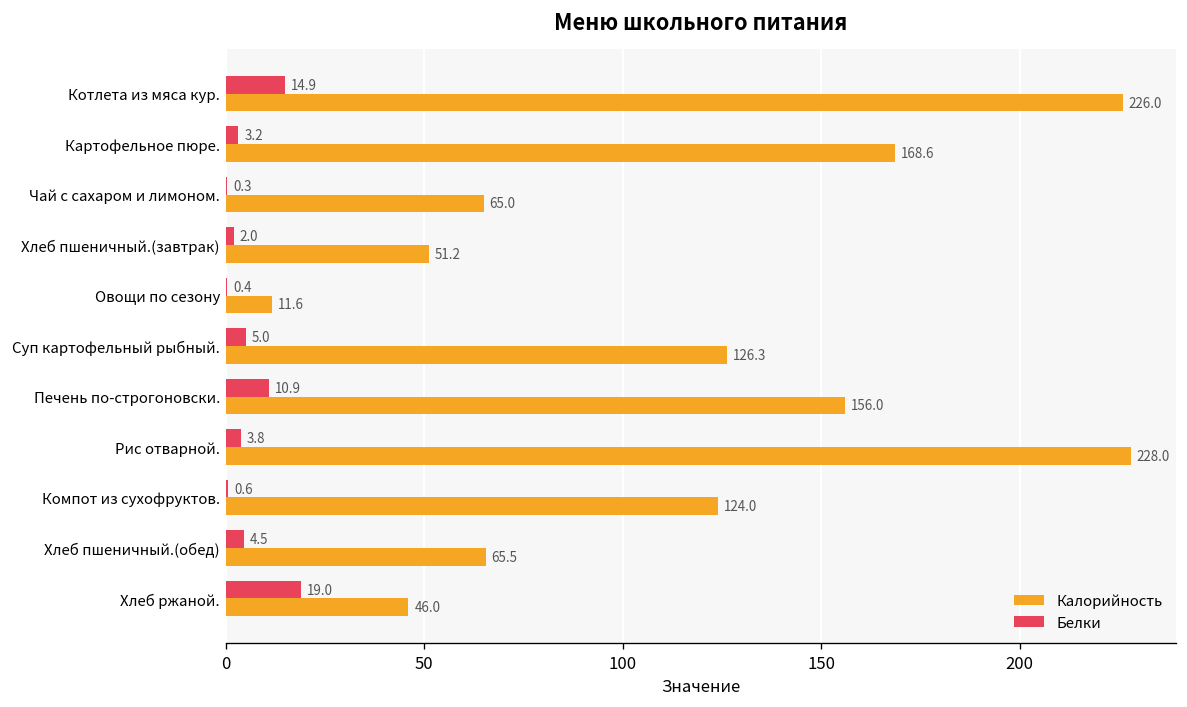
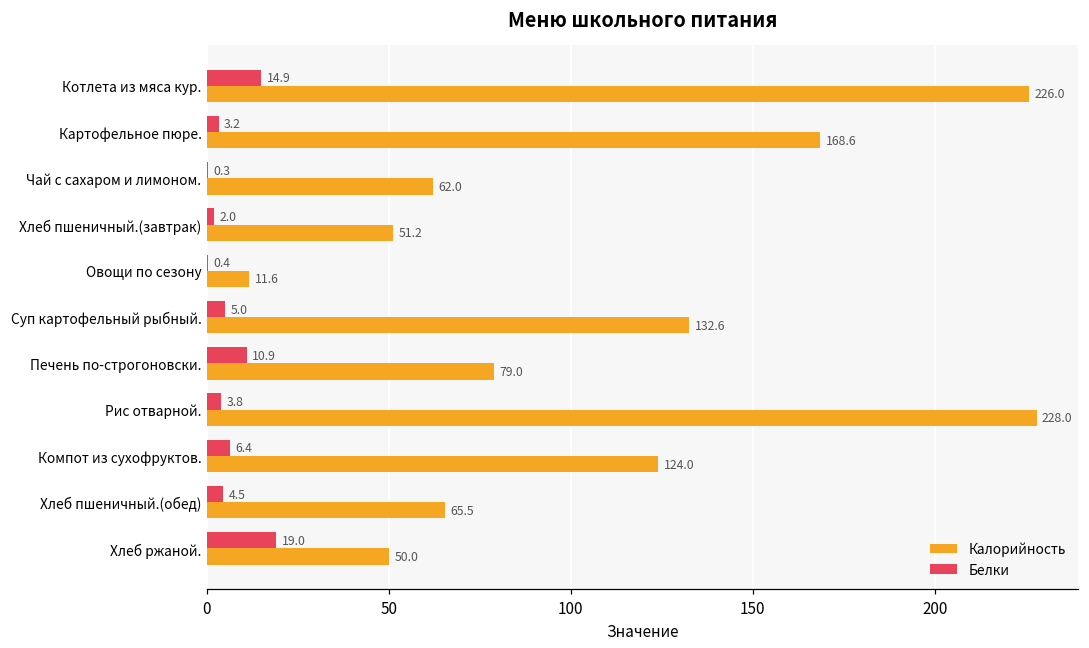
  {
    "Калорийность": {
      "Котлета из мяса кур.": 226.0,
      "Картофельное пюре.": 168.6,
-     "Чай с сахаром и лимоном.": 65.0,
+     "Чай с сахаром и лимоном.": 62.0,
      "Хлеб пшеничный.(завтрак)": 51.2,
      "Овощи по сезону": 11.6,
-     "Суп картофельный рыбный.": 126.3,
-     "Печень по-строгоновски.": 156.0,
+     "Суп картофельный рыбный.": 132.6,
+     "Печень по-строгоновски.": 79.0,
      "Рис отварной.": 228.0,
      "Компот из сухофруктов.": 124.0,
      "Хлеб пшеничный.(обед)": 65.5,
-     "Хлеб ржаной.": 46.0
+     "Хлеб ржаной.": 50.0
    },
    "Белки": {
      "Котлета из мяса кур.": 14.9,
      "Картофельное пюре.": 3.2,
      "Чай с сахаром и лимоном.": 0.3,
      "Хлеб пшеничный.(завтрак)": 2.0,
      "Овощи по сезону": 0.4,
      "Суп картофельный рыбный.": 5.0,
      "Печень по-строгоновски.": 10.9,
      "Рис отварной.": 3.8,
-     "Компот из сухофруктов.": 0.6,
+     "Компот из сухофруктов.": 6.4,
      "Хлеб пшеничный.(обед)": 4.5,
      "Хлеб ржаной.": 19.0
    }
  }
